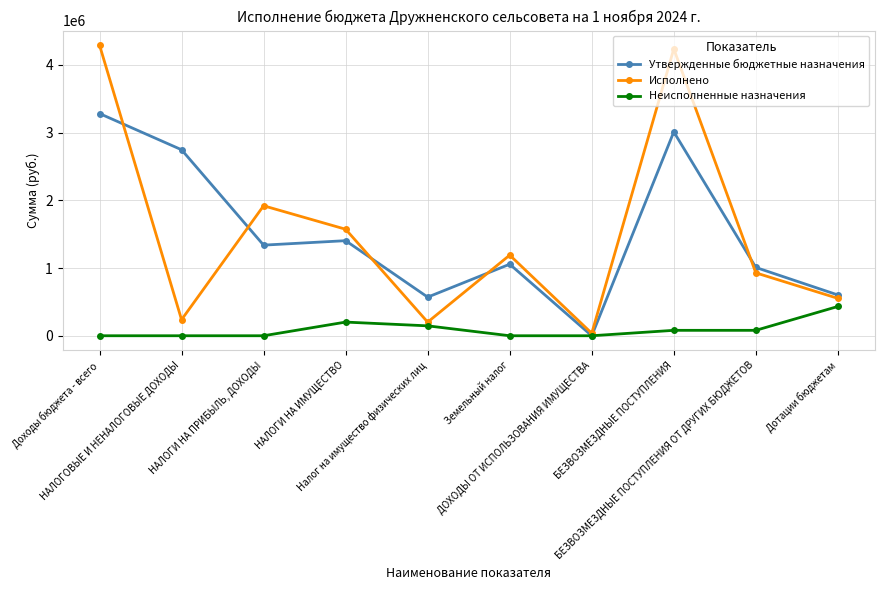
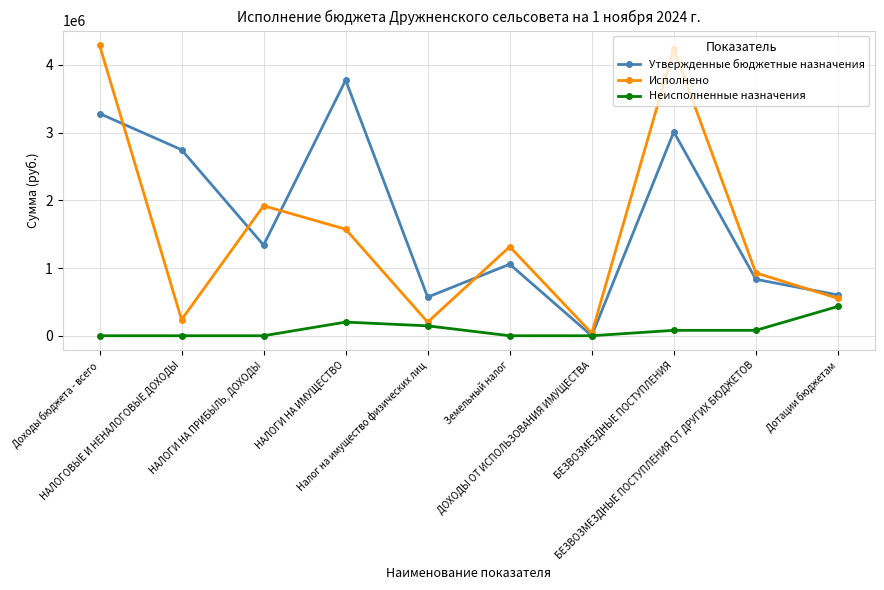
  {
    "Утвержденные бюджетные назначения": {
      "Доходы бюджета - всего": 3300000,
      "НАЛОГОВЫЕ И НЕНАЛОГОВЫЕ ДОХОДЫ": 2700000,
      "НАЛОГИ НА ПРИБЫЛЬ, ДОХОДЫ": 1300000,
-     "НАЛОГИ НА ИМУЩЕСТВО": 1400000,
+     "НАЛОГИ НА ИМУЩЕСТВО": 3800000,
      "Налог на имущество физических лиц": 600000,
      "Земельный налог": 1100000,
      "БЕЗВОЗМЕЗДНЫЕ ПОСТУПЛЕНИЯ": 3000000,
-     "БЕЗВОЗМЕЗДНЫЕ ПОСТУПЛЕНИЯ ОТ ДРУГИХ БЮДЖЕТОВ": 1000000,
+     "БЕЗВОЗМЕЗДНЫЕ ПОСТУПЛЕНИЯ ОТ ДРУГИХ БЮДЖЕТОВ": 800000,
      "Дотации бюджетам": 600000
    },
    "Исполнено": {
      "Доходы бюджета - всего": 4300000,
      "НАЛОГОВЫЕ И НЕНАЛОГОВЫЕ ДОХОДЫ": 200000,
      "НАЛОГИ НА ПРИБЫЛЬ, ДОХОДЫ": 1900000,
      "НАЛОГИ НА ИМУЩЕСТВО": 1600000,
      "Налог на имущество физических лиц": 200000,
-     "Земельный налог": 1200000,
+     "Земельный налог": 1300000,
      "БЕЗВОЗМЕЗДНЫЕ ПОСТУПЛЕНИЯ ОТ ДРУГИХ БЮДЖЕТОВ": 900000,
      "Дотации бюджетам": 600000
    },
    "Неисполненные назначения": {
      "Доходы бюджета - всего": 0,
      "НАЛОГОВЫЕ И НЕНАЛОГОВЫЕ ДОХОДЫ": 0,
      "НАЛОГИ НА ПРИБЫЛЬ, ДОХОДЫ": 0,
      "НАЛОГИ НА ИМУЩЕСТВО": 200000,
      "Налог на имущество физических лиц": 100000,
      "Земельный налог": 0,
      "БЕЗВОЗМЕЗДНЫЕ ПОСТУПЛЕНИЯ": 100000,
      "БЕЗВОЗМЕЗДНЫЕ ПОСТУПЛЕНИЯ ОТ ДРУГИХ БЮДЖЕТОВ": 100000,
      "Дотации бюджетам": 400000
    }
  }
